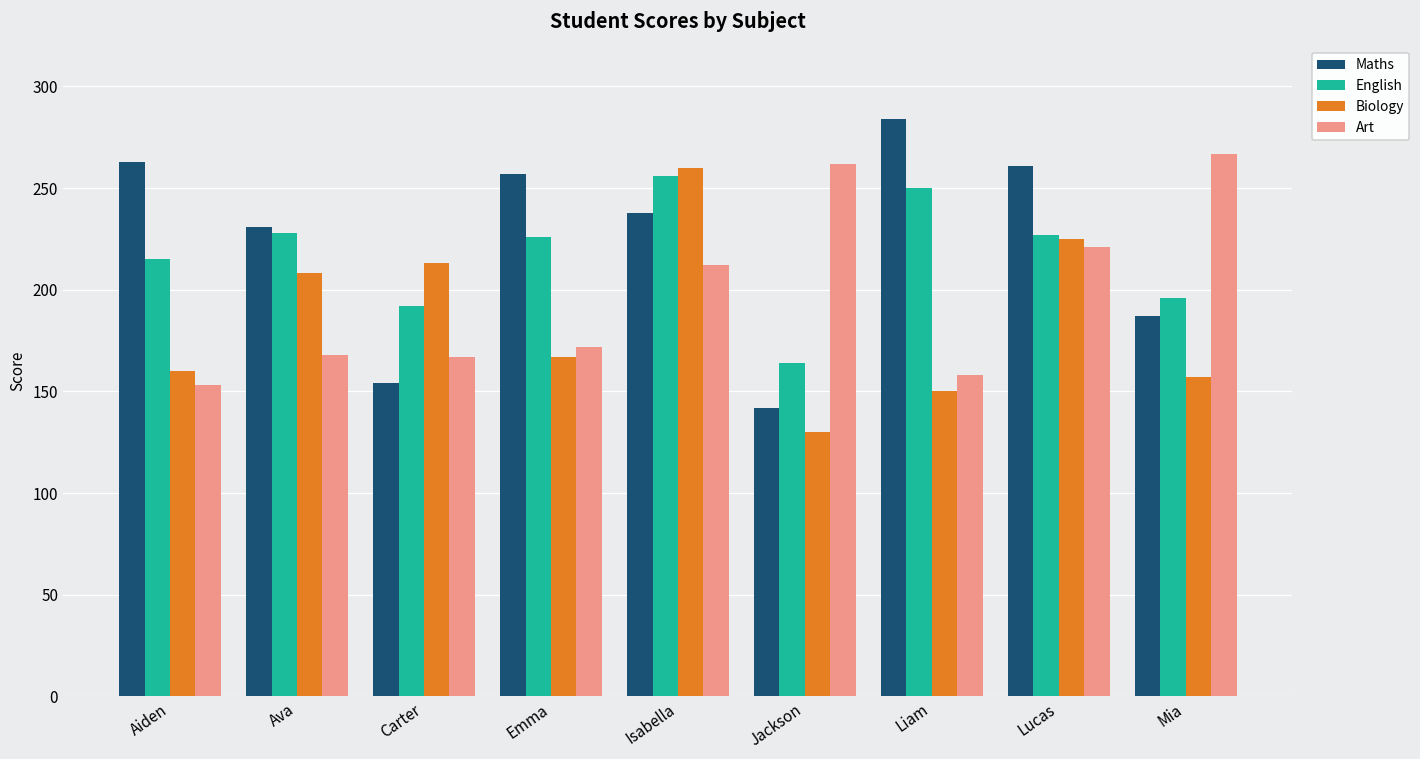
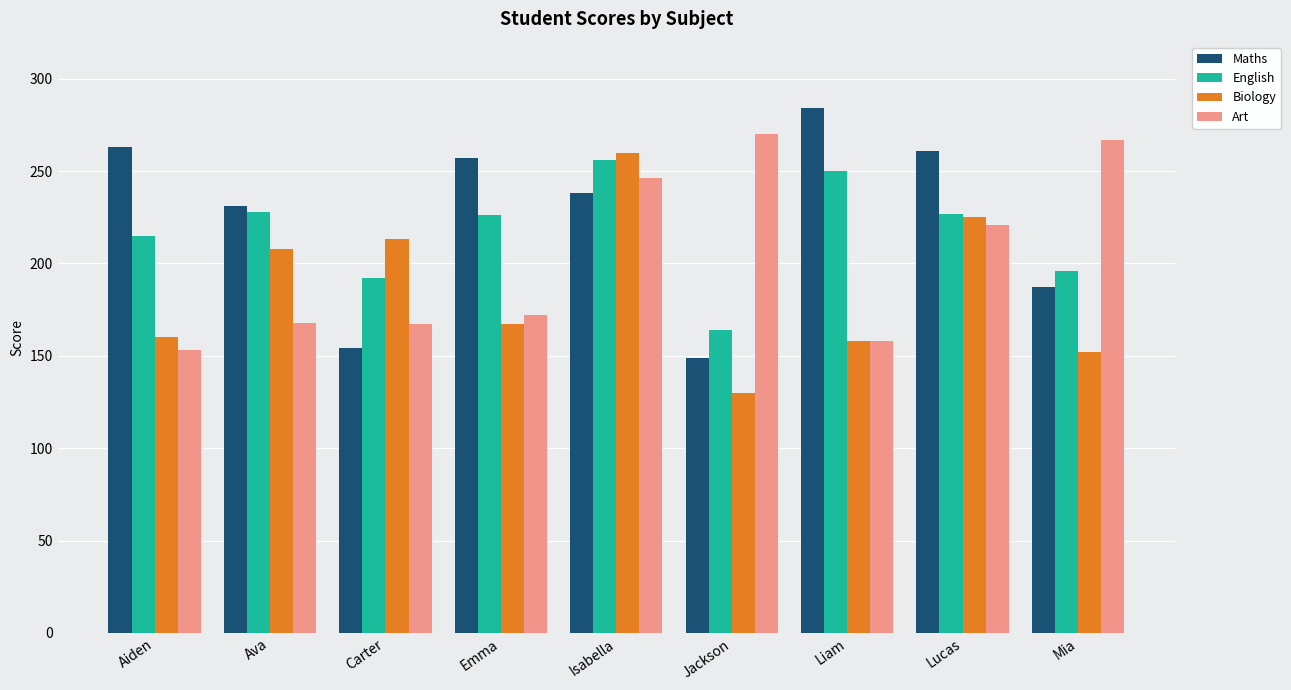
  {
    "Maths": {
      "Aiden": 263,
      "Ava": 231,
      "Carter": 154,
      "Emma": 257,
      "Isabella": 238,
-     "Jackson": 142,
+     "Jackson": 149,
      "Liam": 284,
      "Lucas": 261,
      "Mia": 187
    },
    "English": {
      "Aiden": 215,
      "Ava": 228,
      "Carter": 192,
      "Emma": 226,
      "Isabella": 256,
      "Jackson": 164,
      "Liam": 250,
      "Lucas": 227,
      "Mia": 196
    },
    "Biology": {
      "Aiden": 160,
      "Ava": 208,
      "Carter": 213,
      "Emma": 167,
      "Isabella": 260,
      "Jackson": 130,
-     "Liam": 150,
+     "Liam": 158,
      "Lucas": 225,
-     "Mia": 157
+     "Mia": 152
    },
    "Art": {
      "Aiden": 153,
      "Ava": 168,
      "Carter": 167,
      "Emma": 172,
-     "Isabella": 212,
-     "Jackson": 262,
+     "Isabella": 246,
+     "Jackson": 270,
      "Liam": 158,
      "Lucas": 221,
      "Mia": 267
    }
  }
